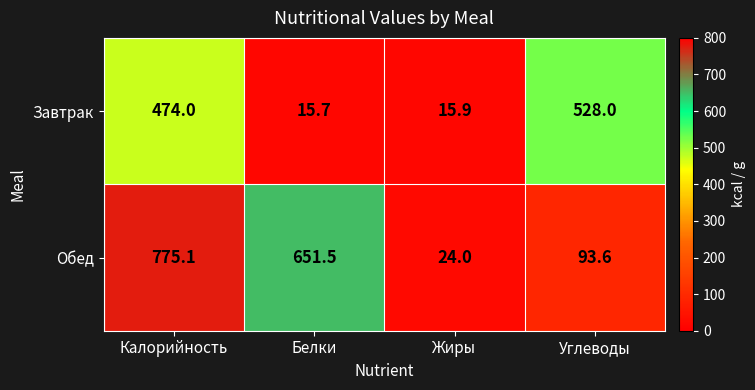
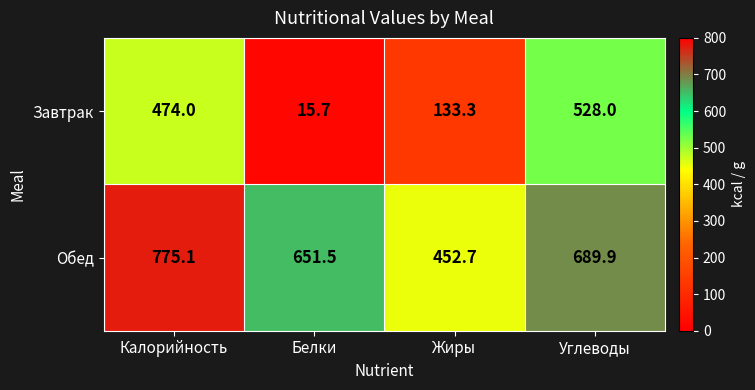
  {
    "Завтрак": {
      "Калорийность": 474.0,
      "Белки": 15.7,
-     "Жиры": 15.9,
+     "Жиры": 133.3,
      "Углеводы": 528.0
    },
    "Обед": {
      "Калорийность": 775.1,
      "Белки": 651.5,
-     "Жиры": 24.0,
-     "Углеводы": 93.6
+     "Жиры": 452.7,
+     "Углеводы": 689.9
    }
  }
